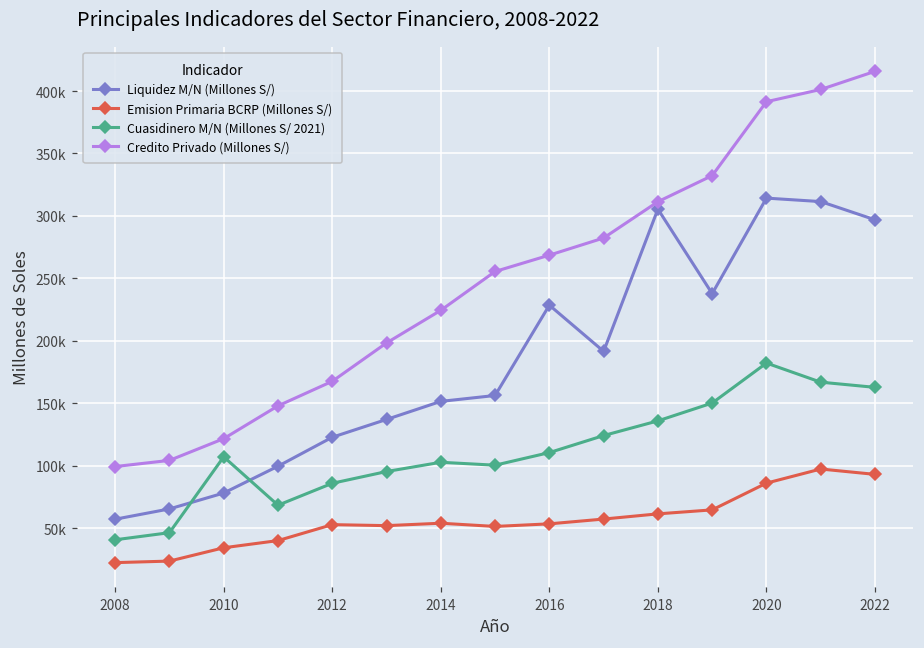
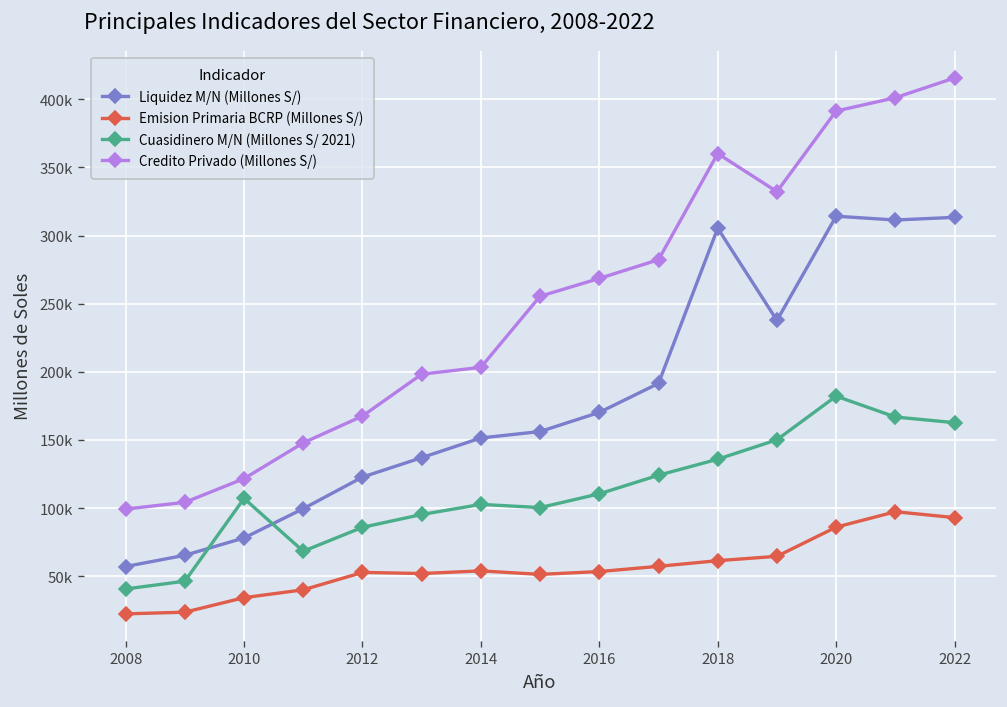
  {
    "Liquidez M/N (Millones S/)": {
      "2008": 57000,
      "2010": 78000,
      "2012": 123000,
      "2014": 151000,
-     "2016": 228000,
+     "2016": 170000,
      "2018": 305000,
      "2020": 314000,
-     "2022": 297000
+     "2022": 313000
    },
    "Emision Primaria BCRP (Millones S/)": {
      "2008": 22000,
      "2010": 34000,
      "2012": 53000,
      "2014": 54000,
      "2016": 53000,
      "2018": 61000,
      "2020": 86000,
      "2022": 93000
    },
    "Cuasidinero M/N (Millones S/ 2021)": {
      "2008": 41000,
      "2010": 107000,
      "2012": 86000,
      "2014": 103000,
      "2016": 110000,
      "2018": 136000,
      "2020": 182000,
      "2022": 163000
    },
    "Credito Privado (Millones S/)": {
      "2008": 99000,
      "2010": 122000,
      "2012": 168000,
-     "2014": 224000,
+     "2014": 203000,
      "2016": 269000,
-     "2018": 311000,
+     "2018": 360000,
      "2020": 391000,
      "2022": 416000
    }
  }
